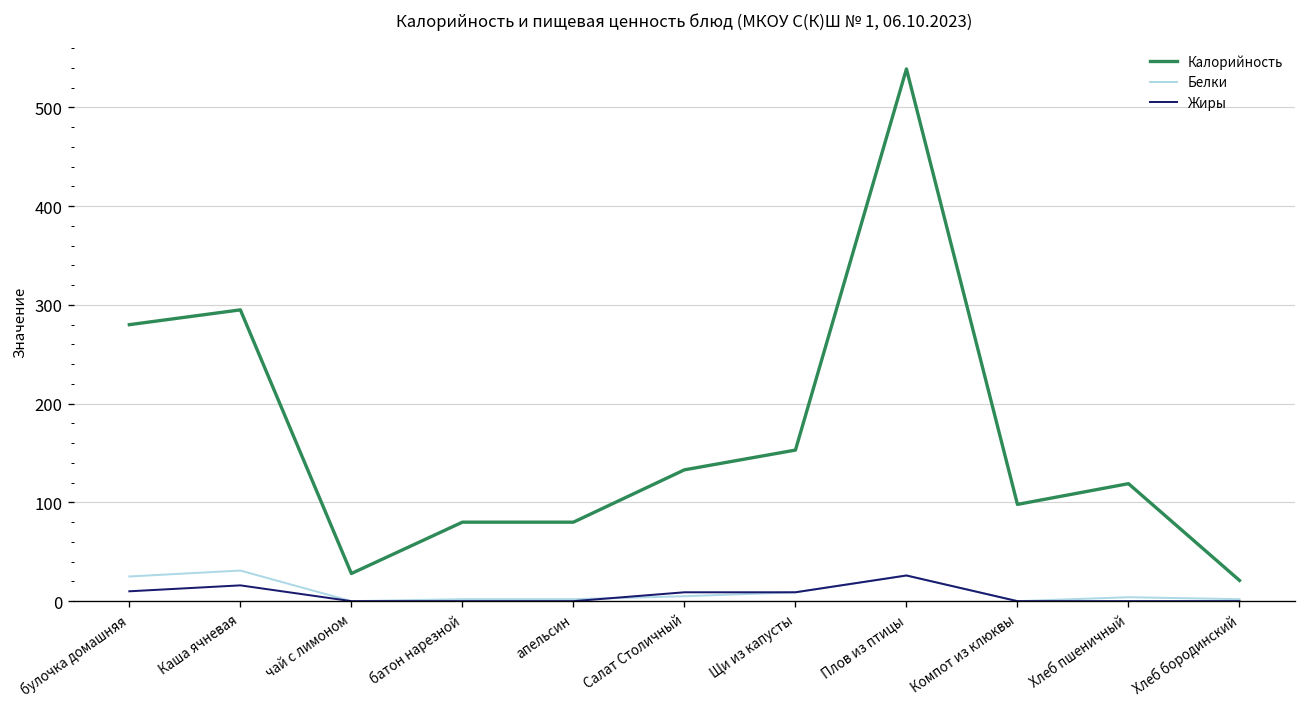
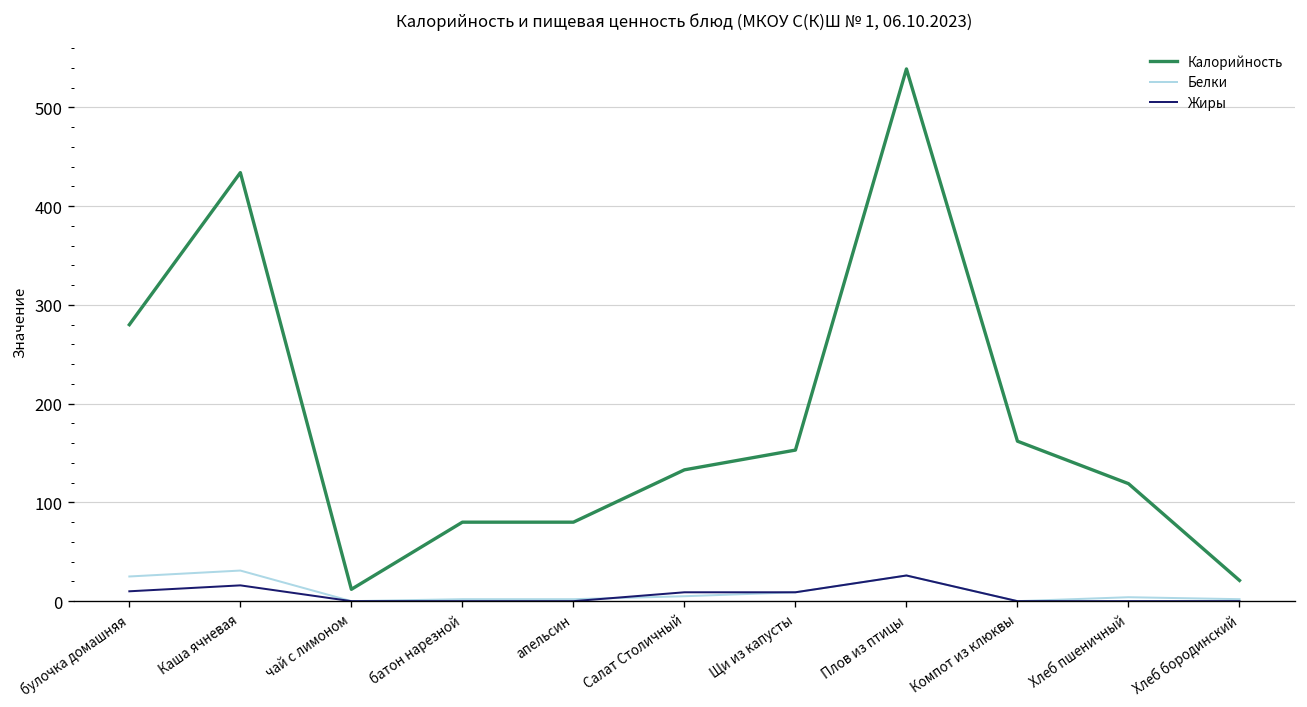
  {
    "Калорийность": {
      "булочка домашняя": 280,
-     "Каша ячневая": 300,
-     "чай с лимоном": 30,
+     "Каша ячневая": 430,
+     "чай с лимоном": 10,
      "батон нарезной": 80,
      "апельсин": 80,
      "Салат Столичный": 130,
      "Щи из капусты": 150,
      "Плов из птицы": 540,
-     "Компот из клюквы": 100,
+     "Компот из клюквы": 160,
      "Хлеб пшеничный": 120,
      "Хлеб бородинский": 20
    },
    "Белки": {
      "булочка домашняя": 30,
      "Каша ячневая": 30,
      "Салат Столичный": 10,
      "Хлеб пшеничный": 0
    },
    "Жиры": {
      "булочка домашняя": 10,
      "Каша ячневая": 20,
      "Салат Столичный": 10,
      "Хлеб пшеничный": 0
    }
  }
